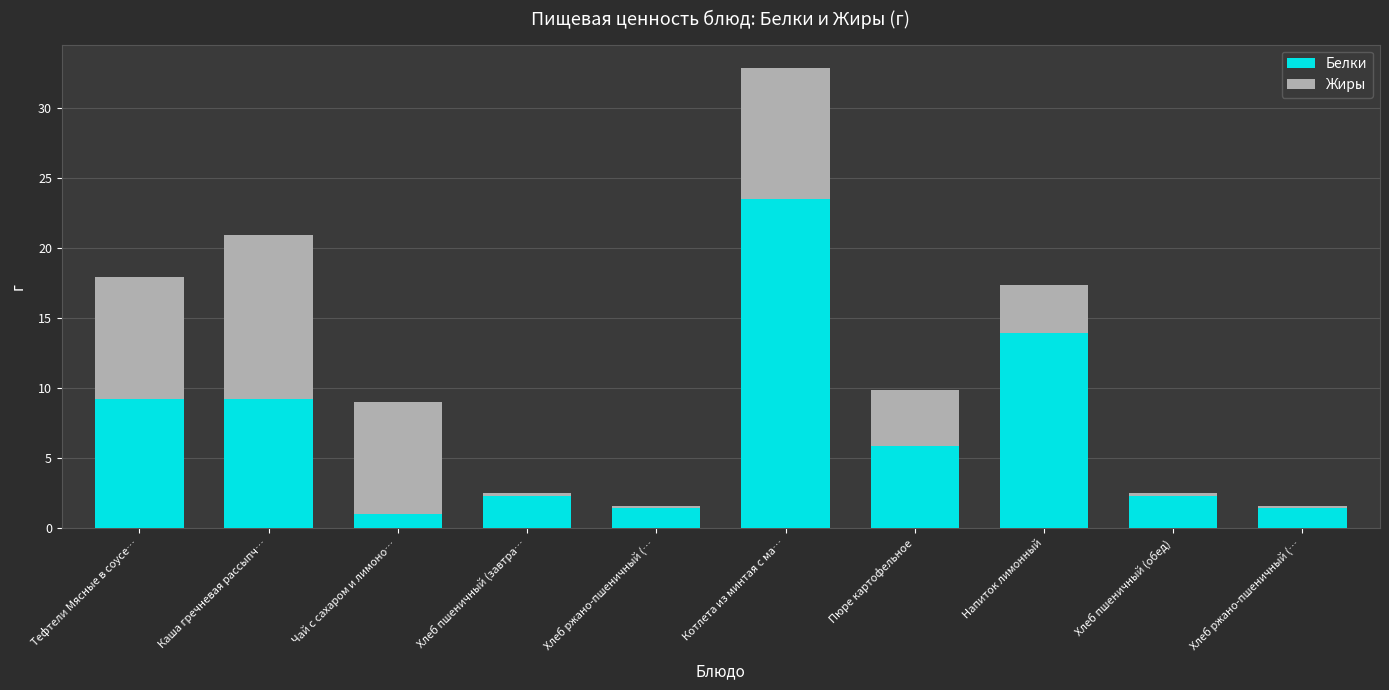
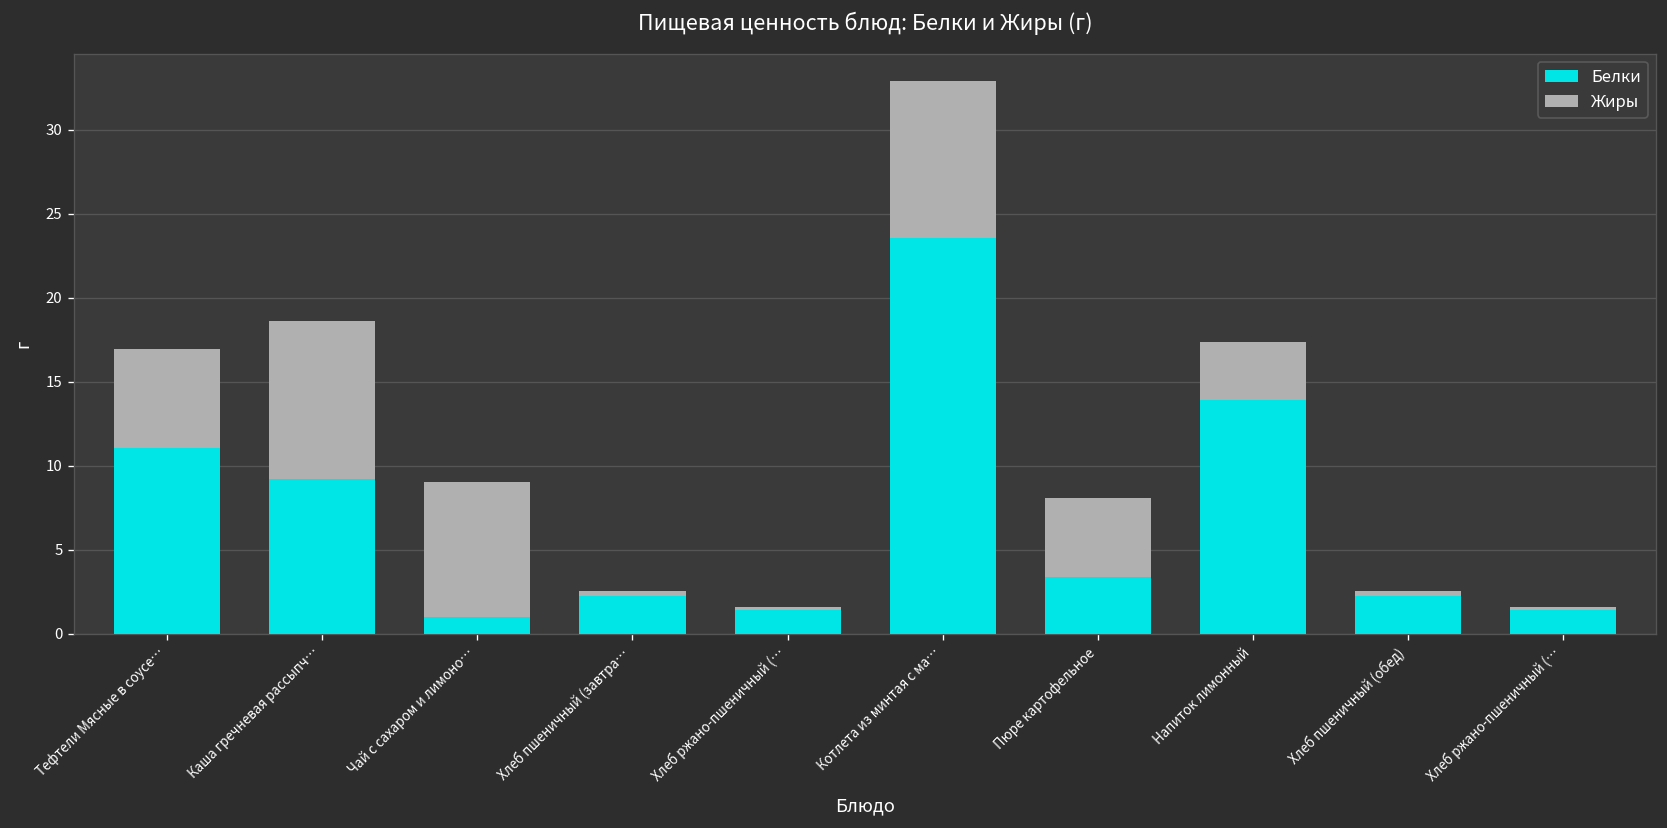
  {
    "Белки": {
-     "Тефтели Мясные в соусе…": 9.3,
+     "Тефтели Мясные в соусе…": 11.1,
      "Каша гречневая рассыпч…": 9.3,
      "Чай с сахаром и лимоно…": 1.0,
      "Хлеб пшеничный (завтра…": 2.3,
      "Котлета из минтая с ма…": 23.6,
-     "Пюре картофельное": 5.9,
+     "Пюре картофельное": 3.4,
      "Напиток лимонный": 13.9,
      "Хлеб пшеничный (обед)": 2.3
    },
    "Жиры": {
-     "Тефтели Мясные в соусе…": 8.7,
-     "Каша гречневая рассыпч…": 11.7,
+     "Тефтели Мясные в соусе…": 5.9,
+     "Каша гречневая рассыпч…": 9.4,
      "Чай с сахаром и лимоно…": 8.0,
      "Хлеб пшеничный (завтра…": 0.3,
      "Котлета из минтая с ма…": 9.4,
-     "Пюре картофельное": 4.0,
+     "Пюре картофельное": 4.7,
      "Напиток лимонный": 3.5,
      "Хлеб пшеничный (обед)": 0.3
    }
  }
